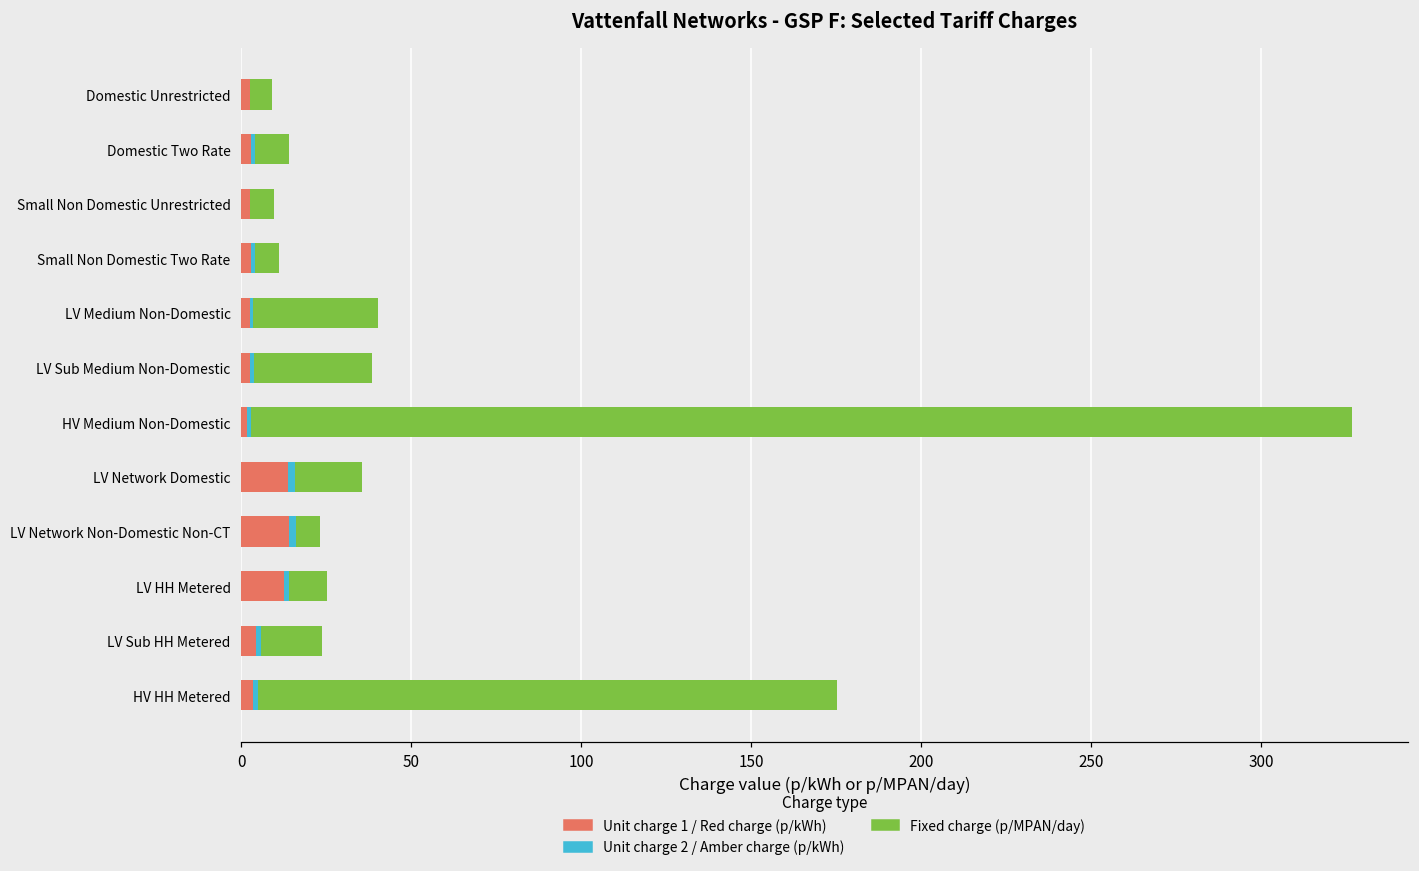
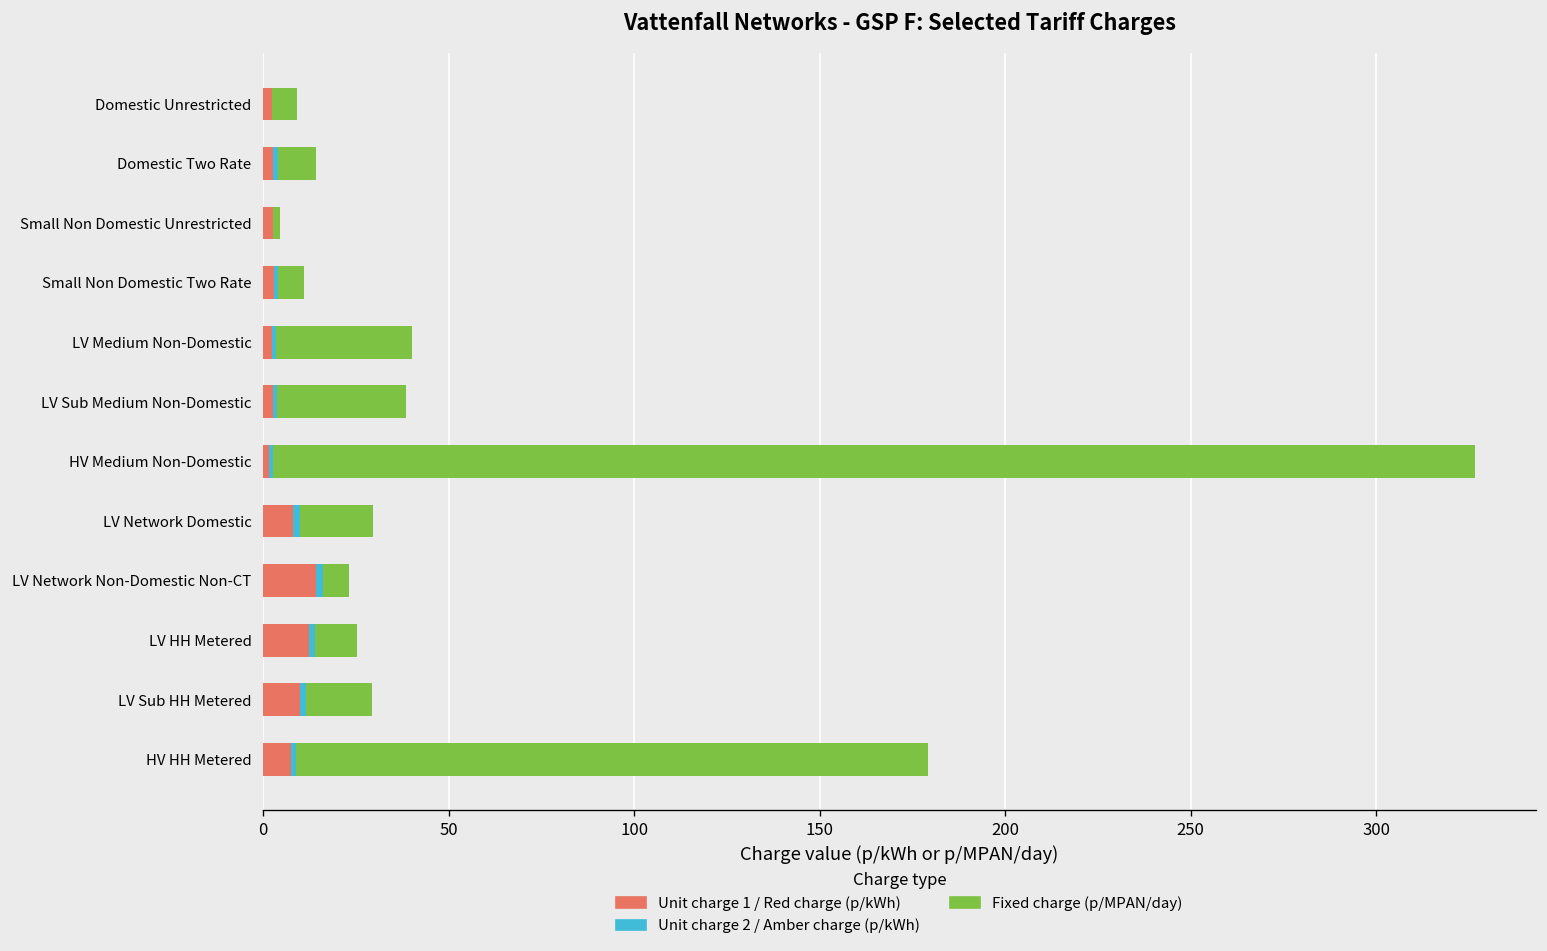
  {
    "Unit charge 1 / Red charge (p/kWh)": {
      "Domestic Unrestricted": 2,
      "Domestic Two Rate": 3,
      "Small Non Domestic Unrestricted": 3,
      "Small Non Domestic Two Rate": 3,
      "LV Medium Non-Domestic": 2,
      "LV Sub Medium Non-Domestic": 3,
      "HV Medium Non-Domestic": 2,
-     "LV Network Domestic": 14,
+     "LV Network Domestic": 8,
      "LV Network Non-Domestic Non-CT": 14,
      "LV HH Metered": 12,
-     "LV Sub HH Metered": 4,
-     "HV HH Metered": 4
+     "LV Sub HH Metered": 10,
+     "HV HH Metered": 7
    },
    "Unit charge 2 / Amber charge (p/kWh)": {
      "Domestic Unrestricted": 0,
      "Domestic Two Rate": 1,
      "Small Non Domestic Unrestricted": 0,
      "Small Non Domestic Two Rate": 1,
      "LV Medium Non-Domestic": 1,
      "LV Sub Medium Non-Domestic": 1,
      "HV Medium Non-Domestic": 1,
      "LV Network Domestic": 2,
      "LV Network Non-Domestic Non-CT": 2,
      "LV HH Metered": 2,
      "LV Sub HH Metered": 1,
      "HV HH Metered": 1
    },
    "Fixed charge (p/MPAN/day)": {
      "Domestic Unrestricted": 7,
      "Domestic Two Rate": 10,
-     "Small Non Domestic Unrestricted": 7,
+     "Small Non Domestic Unrestricted": 2,
      "Small Non Domestic Two Rate": 7,
      "LV Medium Non-Domestic": 37,
      "LV Sub Medium Non-Domestic": 35,
      "HV Medium Non-Domestic": 324,
      "LV Network Domestic": 20,
      "LV Network Non-Domestic Non-CT": 7,
      "LV HH Metered": 11,
      "LV Sub HH Metered": 18,
      "HV HH Metered": 170
    }
  }
